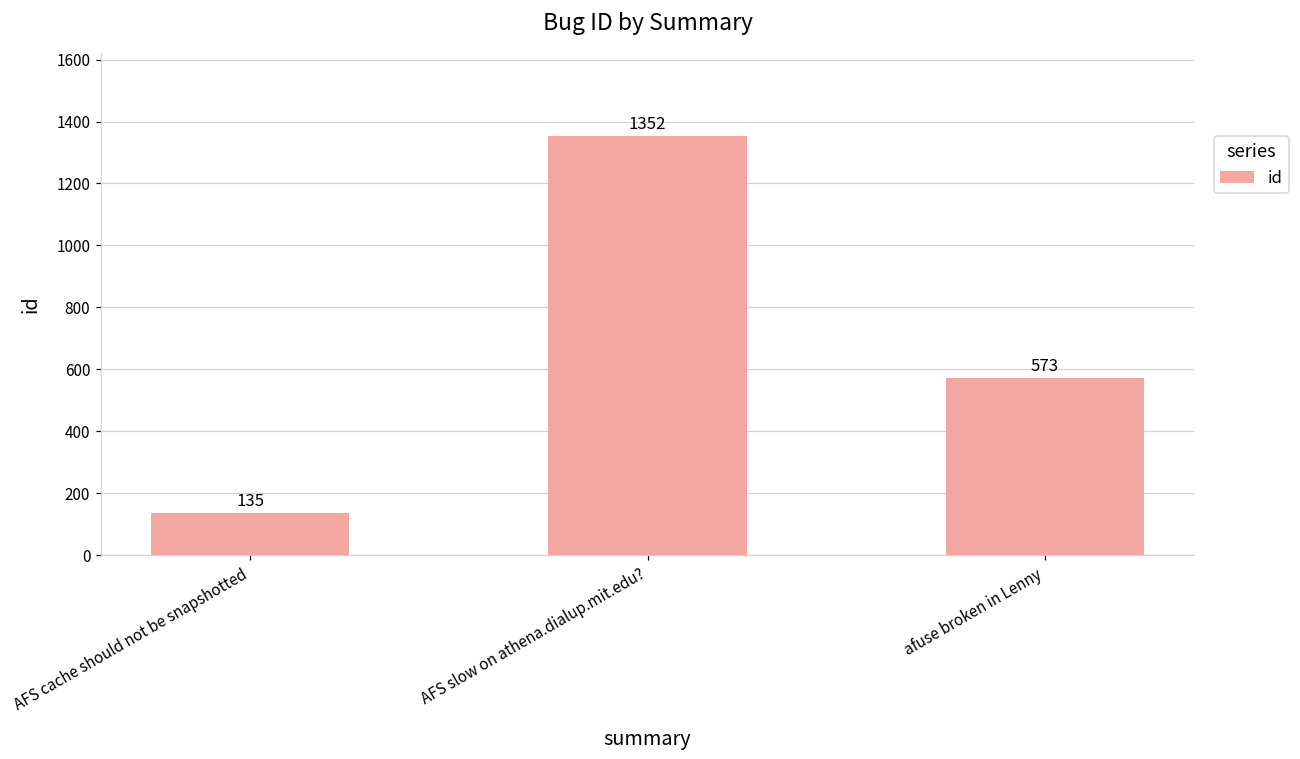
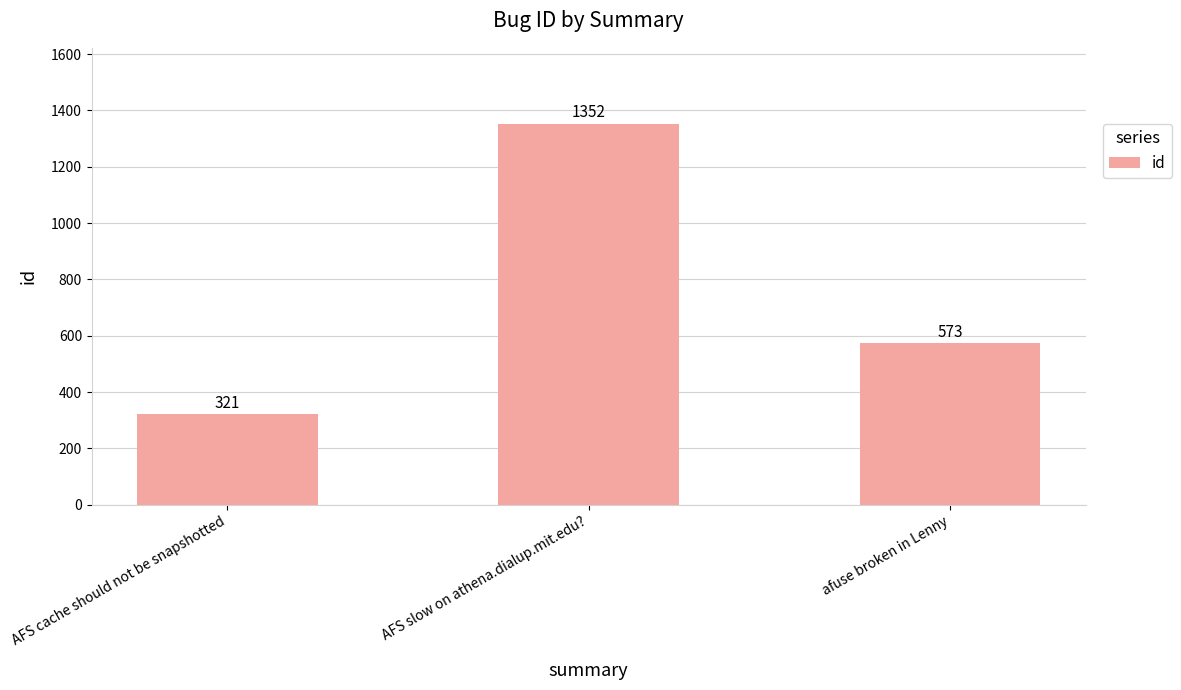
  {
-   "AFS cache should not be snapshotted": 135,
+   "AFS cache should not be snapshotted": 321,
    "AFS slow on athena.dialup.mit.edu?": 1352,
    "afuse broken in Lenny": 573
  }
